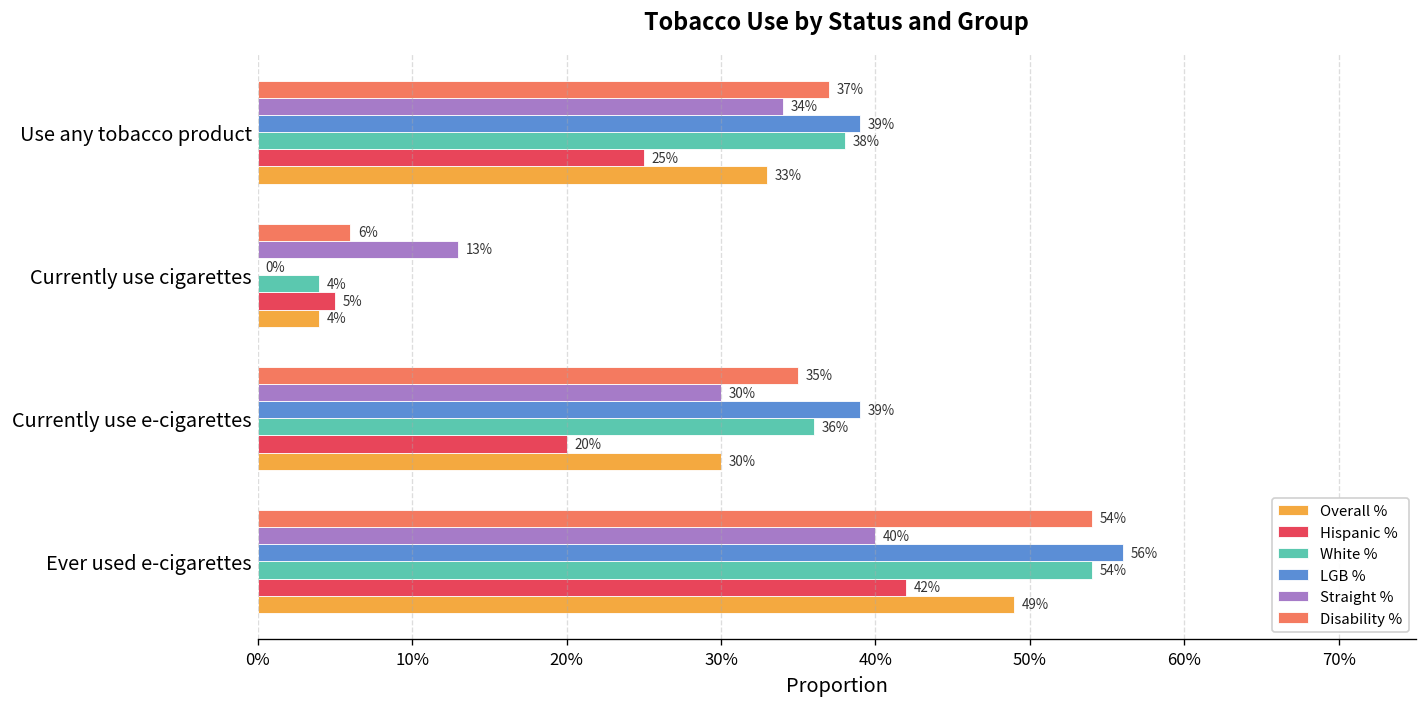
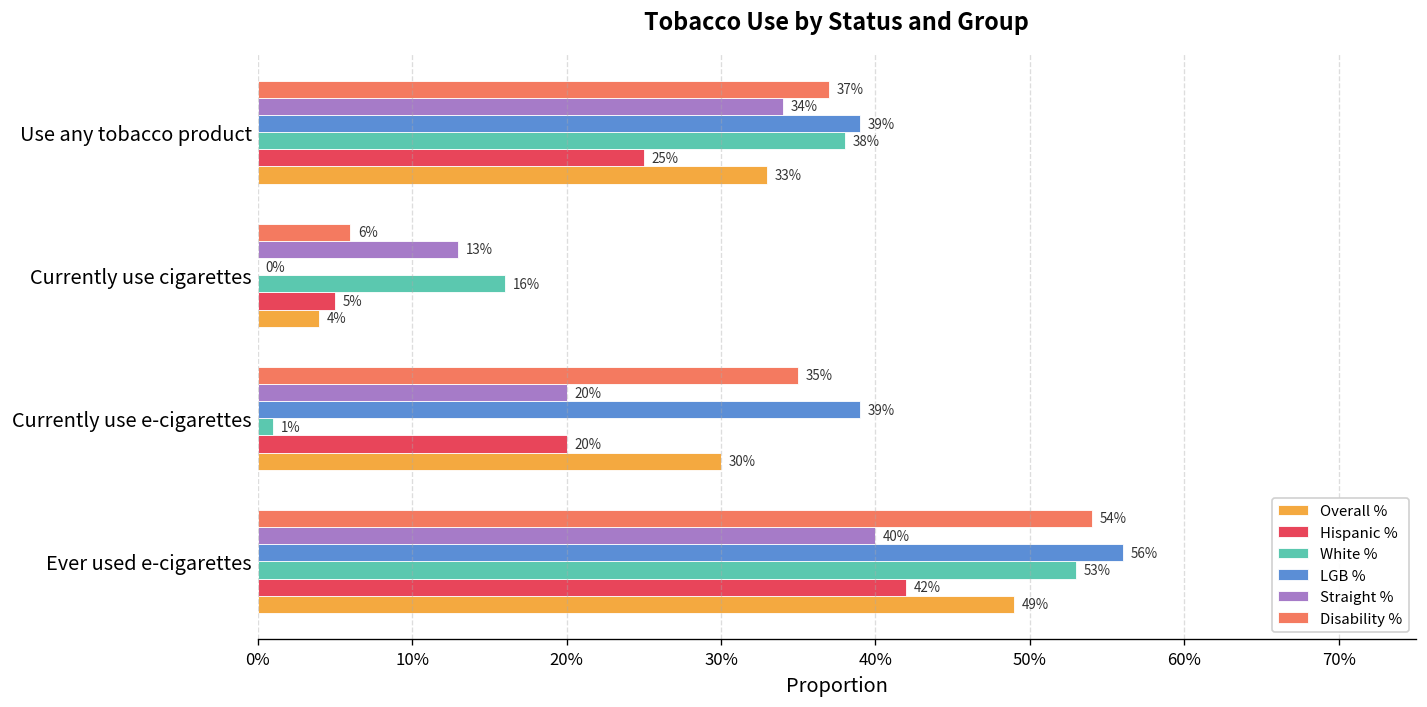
  {
    "White %": {
      "Use any tobacco product": "38%",
-     "Currently use cigarettes": "4%",
-     "Currently use e-cigarettes": "36%",
-     "Ever used e-cigarettes": "54%"
+     "Currently use cigarettes": "16%",
+     "Currently use e-cigarettes": "1%",
+     "Ever used e-cigarettes": "53%"
    },
    "LGB %": {
      "Use any tobacco product": "39%",
      "Currently use cigarettes": "0%",
      "Currently use e-cigarettes": "39%",
      "Ever used e-cigarettes": "56%"
    },
    "Straight %": {
      "Use any tobacco product": "34%",
      "Currently use cigarettes": "13%",
-     "Currently use e-cigarettes": "30%",
+     "Currently use e-cigarettes": "20%",
      "Ever used e-cigarettes": "40%"
    }
  }
